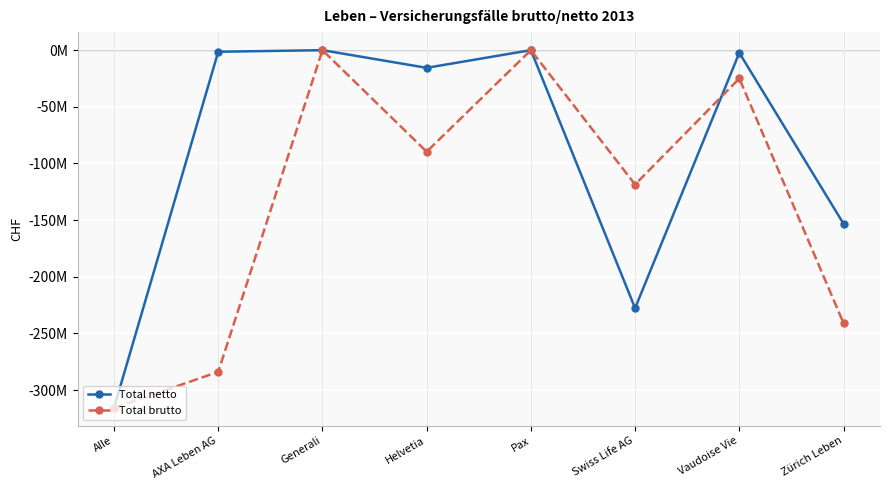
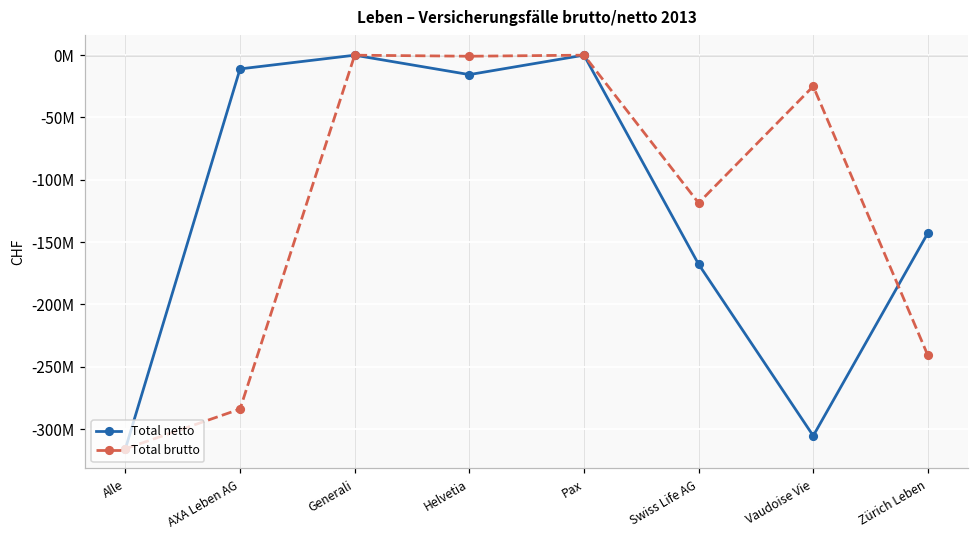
  {
    "Total netto": {
-     "AXA Leben AG": -2000000,
+     "AXA Leben AG": -11000000,
      "Helvetia": -16000000,
-     "Swiss Life AG": -228000000,
-     "Vaudoise Vie": -2000000,
-     "Zürich Leben": -153000000
+     "Swiss Life AG": -168000000,
+     "Vaudoise Vie": -305000000,
+     "Zürich Leben": -143000000
    },
    "Total brutto": {
      "AXA Leben AG": -284000000,
-     "Helvetia": -90000000,
+     "Helvetia": -1000000,
      "Swiss Life AG": -119000000,
      "Vaudoise Vie": -25000000,
      "Zürich Leben": -241000000
    }
  }
